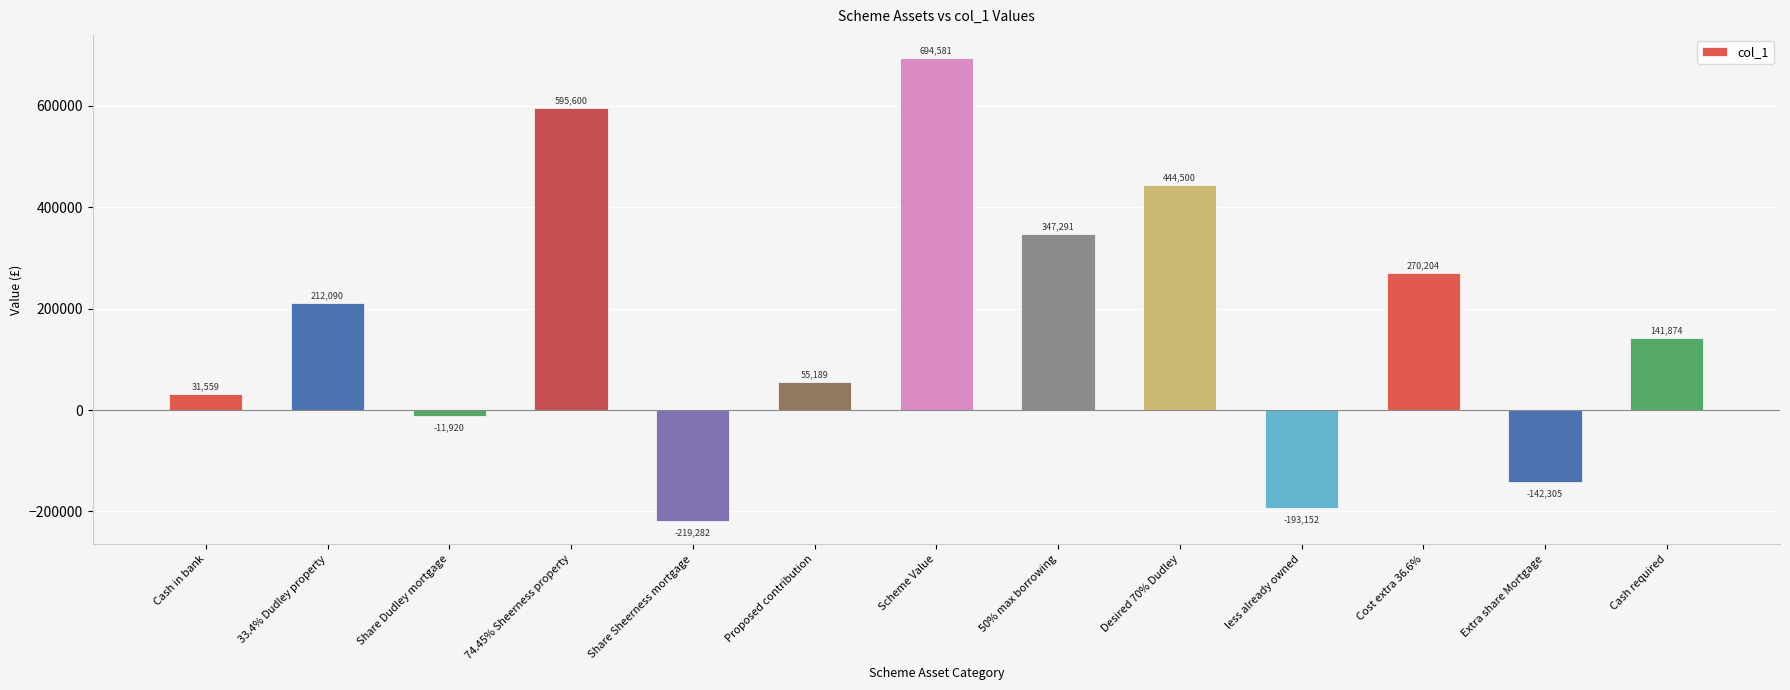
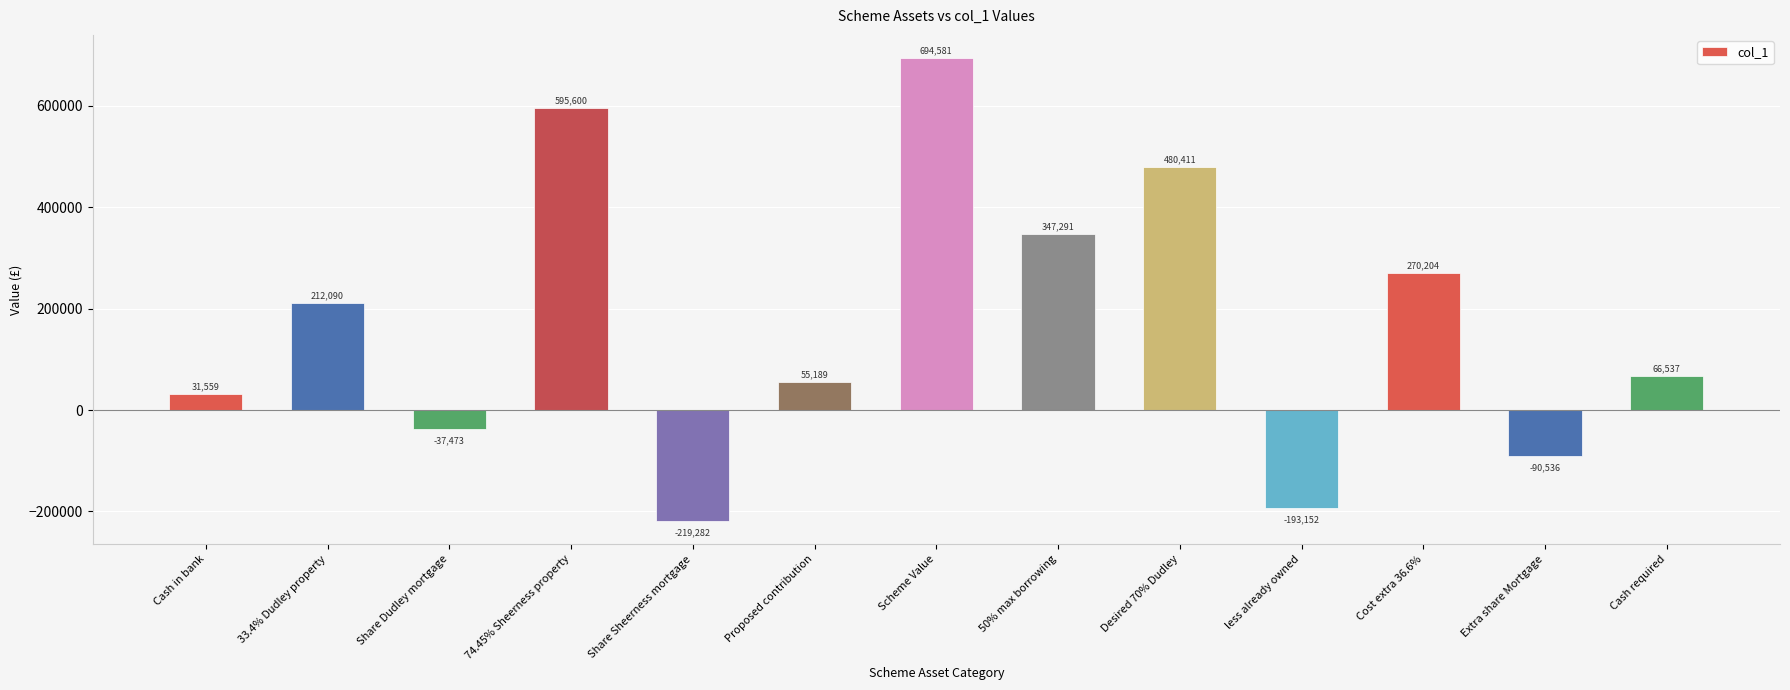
  {
    "Cash in bank": "31,559",
    "33.4% Dudley property": "212,090",
-   "Share Dudley mortgage": "-11,920",
+   "Share Dudley mortgage": "-37,473",
    "74.45% Sheerness property": "595,600",
    "Share Sheerness mortgage": "-219,282",
    "Proposed contribution": "55,189",
    "Scheme Value": "694,581",
    "50% max borrowing": "347,291",
-   "Desired 70% Dudley": "444,500",
+   "Desired 70% Dudley": "480,411",
    "less already owned": "-193,152",
    "Cost extra 36.6%": "270,204",
-   "Extra share Mortgage": "-142,305",
-   "Cash required": "141,874"
+   "Extra share Mortgage": "-90,536",
+   "Cash required": "66,537"
  }
